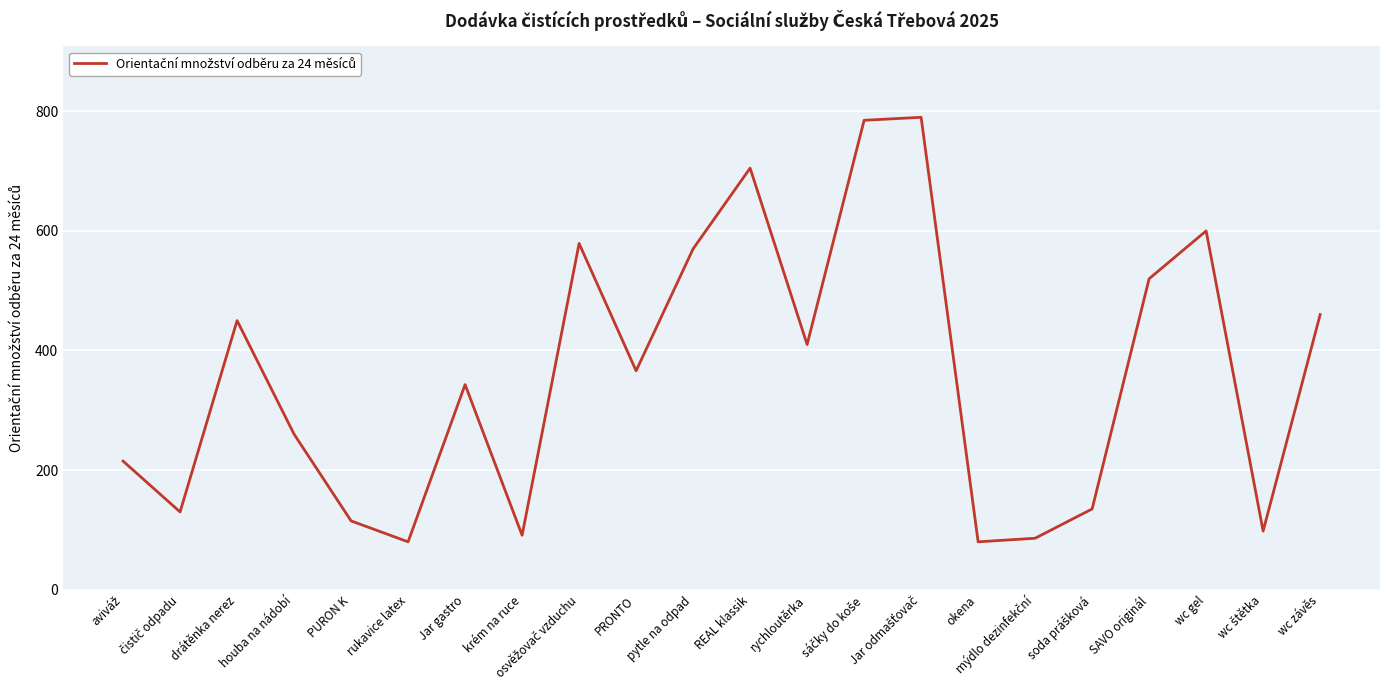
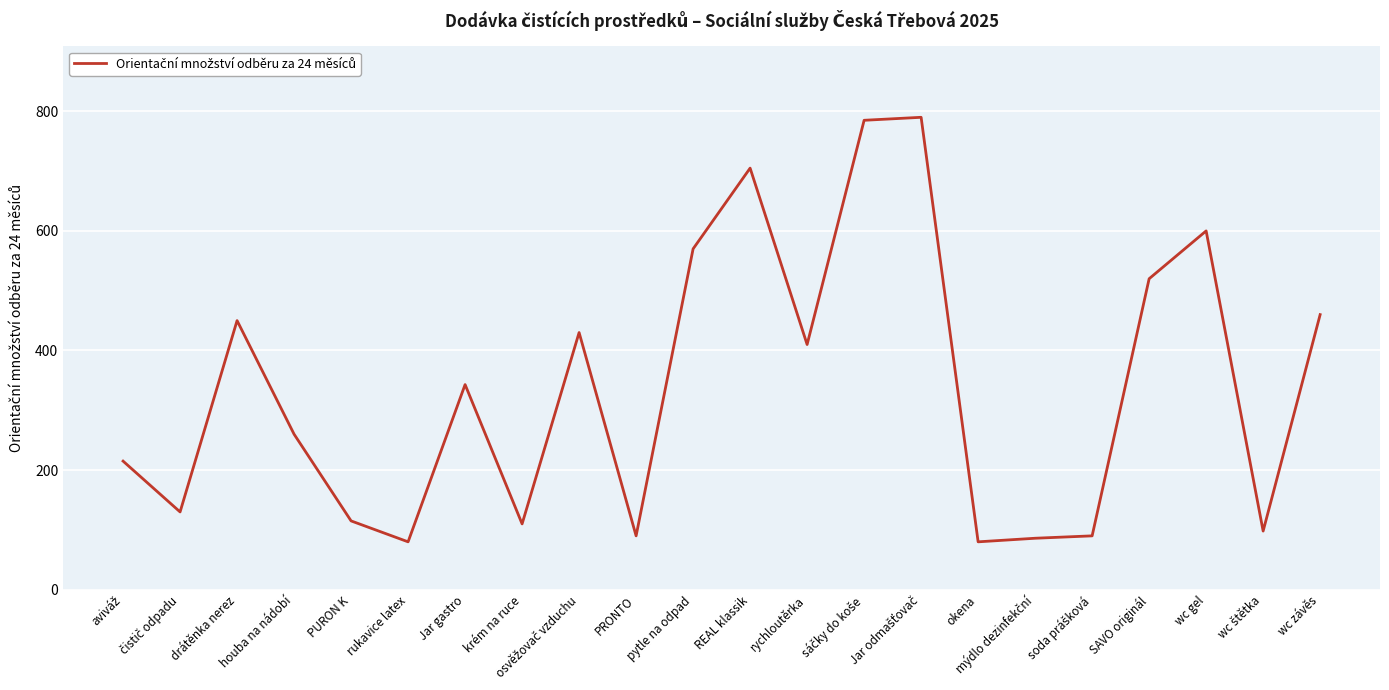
  {
    "aviváž": 220,
    "čistič odpadu": 130,
    "drátěnka nerez": 450,
    "houba na nádobí": 260,
    "PURON K": 120,
    "rukavice latex": 80,
    "Jar gastro": 340,
-   "krém na ruce": 90,
-   "osvěžovač vzduchu": 580,
-   "PRONTO": 370,
+   "krém na ruce": 110,
+   "osvěžovač vzduchu": 430,
+   "PRONTO": 90,
    "pytle na odpad": 570,
    "REAL klassik": 710,
    "rychloutěrka": 410,
    "sáčky do koše": 790,
    "Jar odmašťovač": 790,
    "okena": 80,
    "mýdlo dezinfekční": 90,
-   "soda prášková": 140,
+   "soda prášková": 90,
    "SAVO originál": 520,
    "wc gel": 600,
    "wc štětka": 100,
    "wc závěs": 460
  }
